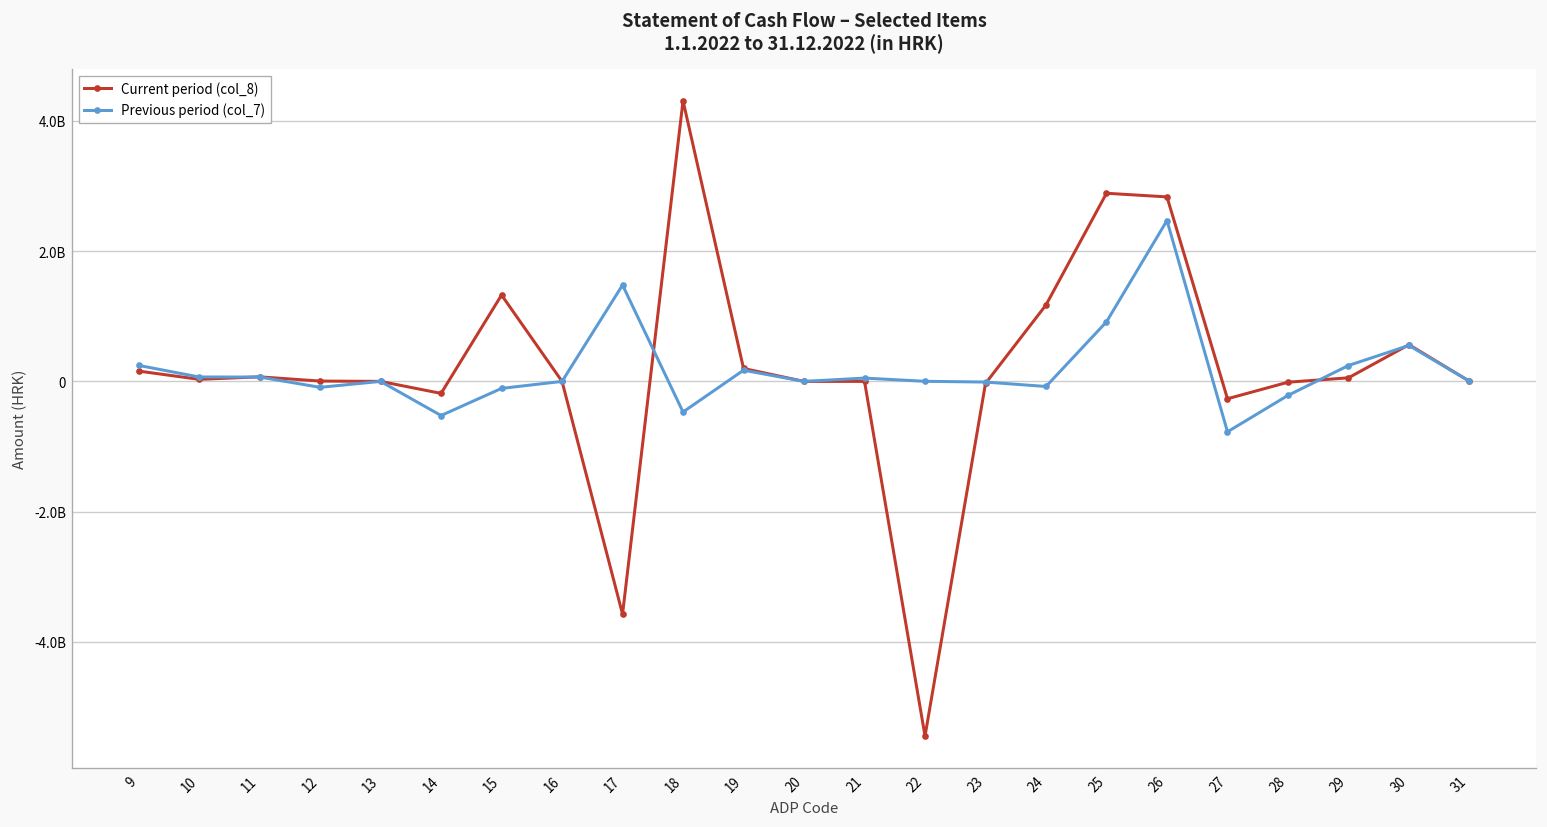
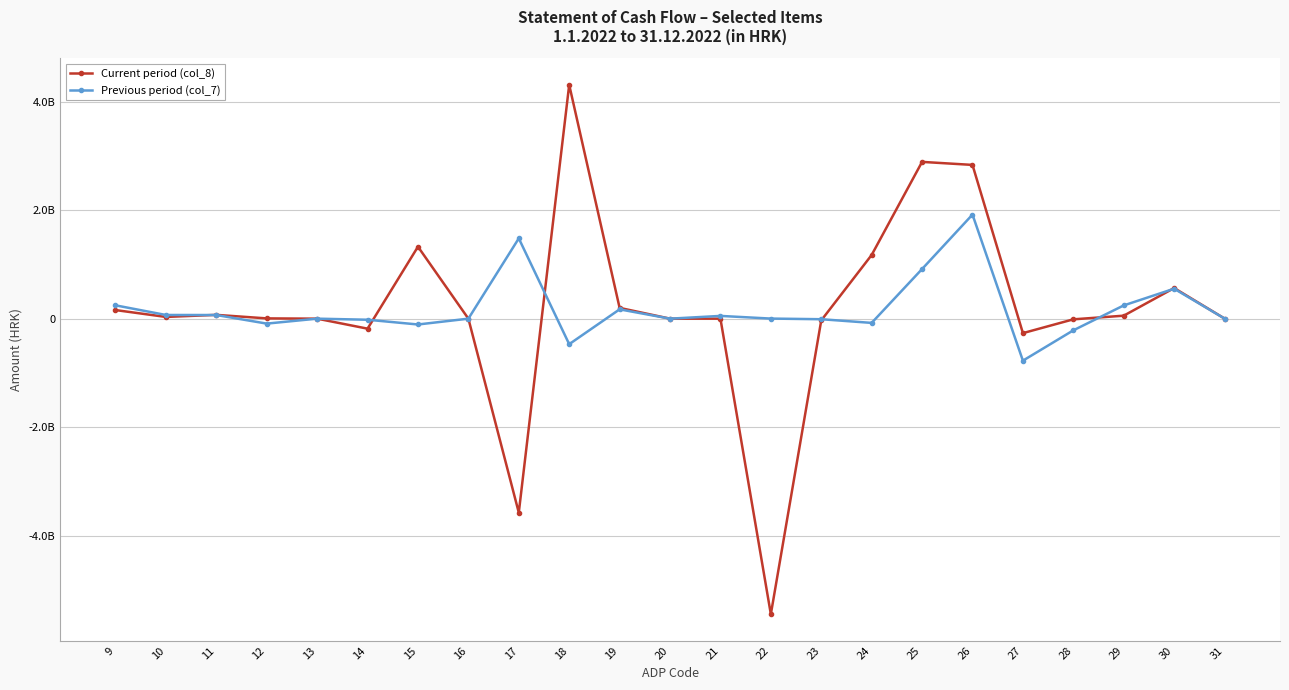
  {
    "Current period (col_8)": {
      "9": 200000000,
      "12": 0,
      "14": -200000000,
      "15": 1300000000,
      "17": -3600000000,
      "18": 4300000000,
      "21": 0,
      "22": -5400000000,
      "24": 1200000000,
      "25": 2900000000,
      "26": 2800000000,
      "27": -300000000,
      "28": 0,
      "29": 100000000
    },
    "Previous period (col_7)": {
      "9": 200000000,
      "12": -100000000,
-     "14": -500000000,
+     "14": 0,
      "15": -100000000,
      "17": 1500000000,
      "18": -500000000,
      "21": 100000000,
      "22": 0,
      "24": -100000000,
      "25": 900000000,
-     "26": 2500000000,
+     "26": 1900000000,
      "27": -800000000,
      "28": -200000000,
      "29": 200000000
    }
  }
